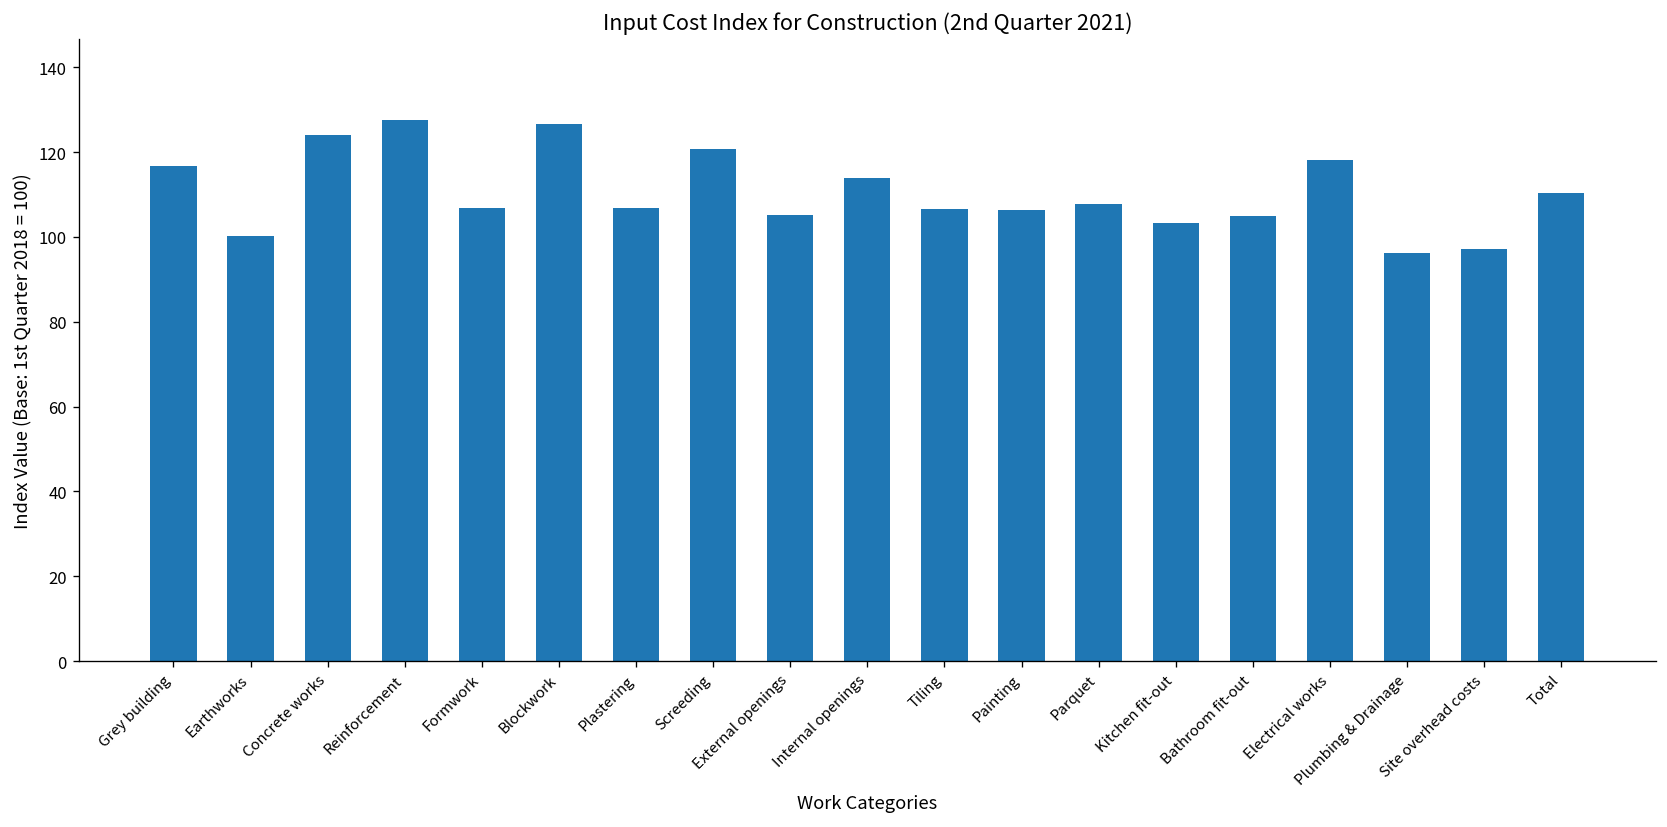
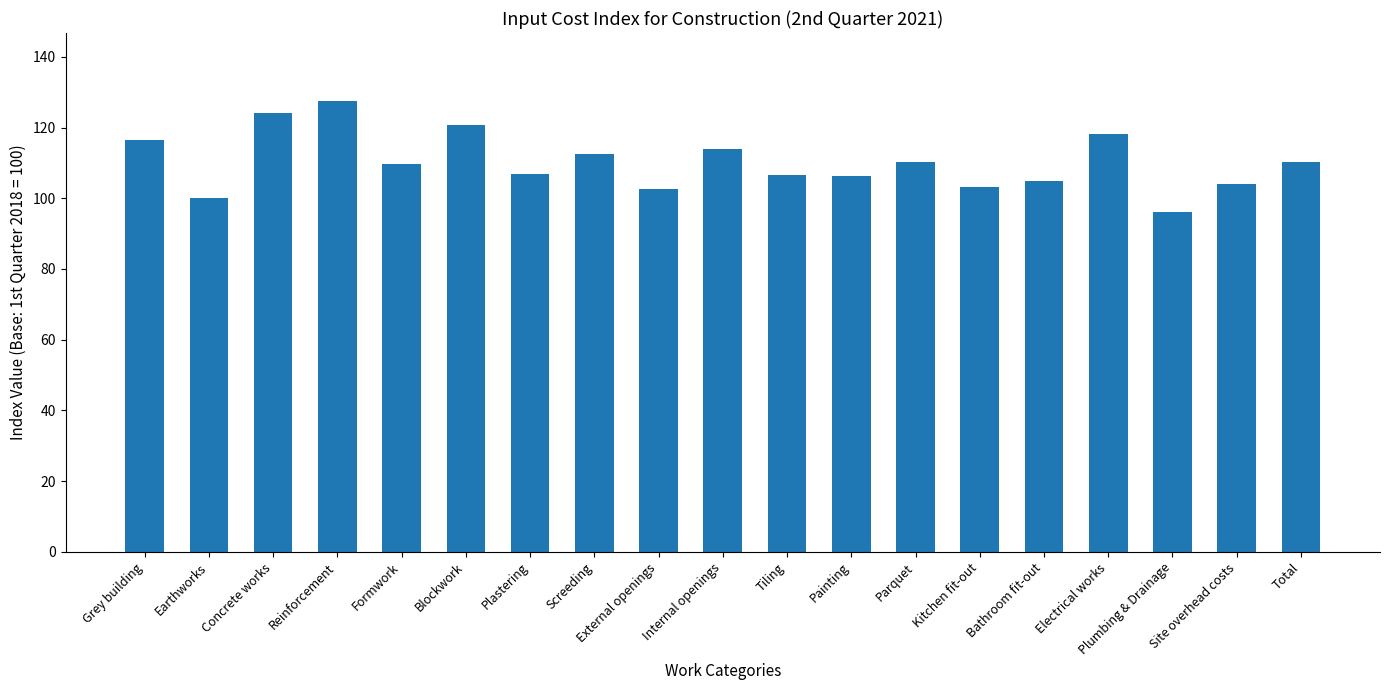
  {
    "Grey building": 117,
    "Earthworks": 100,
    "Concrete works": 124,
    "Reinforcement": 128,
-   "Formwork": 107,
-   "Blockwork": 127,
+   "Formwork": 110,
+   "Blockwork": 121,
    "Plastering": 107,
-   "Screeding": 121,
-   "External openings": 105,
+   "Screeding": 113,
+   "External openings": 103,
    "Internal openings": 114,
    "Tiling": 107,
    "Painting": 106,
-   "Parquet": 108,
+   "Parquet": 110,
    "Kitchen fit-out": 103,
    "Bathroom fit-out": 105,
    "Electrical works": 118,
    "Plumbing & Drainage": 96,
-   "Site overhead costs": 97,
+   "Site overhead costs": 104,
    "Total": 110
  }
